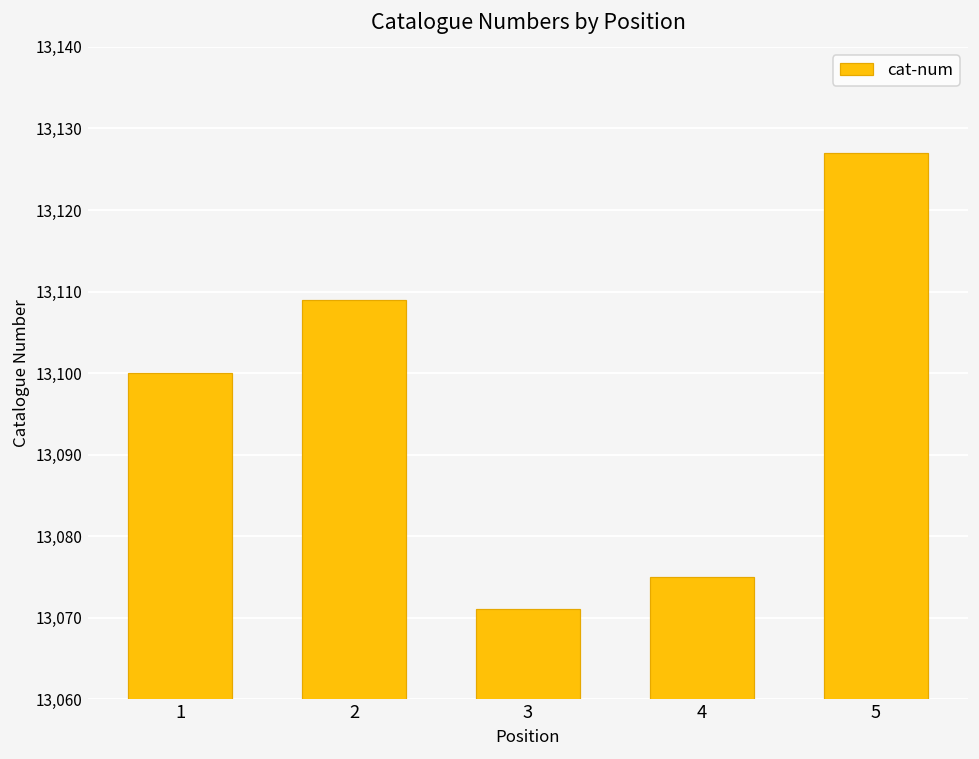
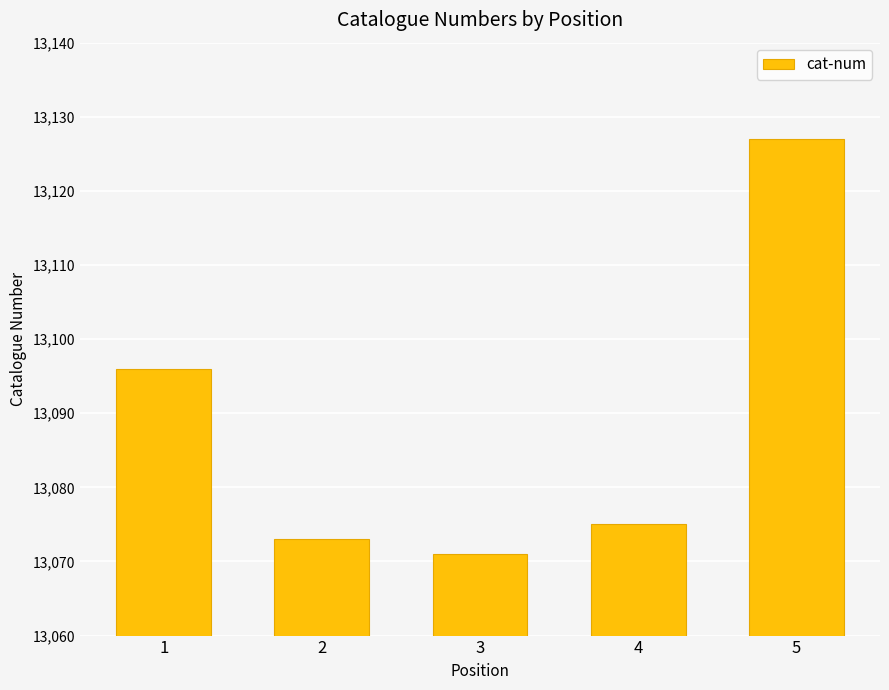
  {
-   "1": "13,100",
-   "2": "13,109",
+   "1": "13,096",
+   "2": "13,073",
    "3": "13,071",
    "4": "13,075",
    "5": "13,127"
  }
